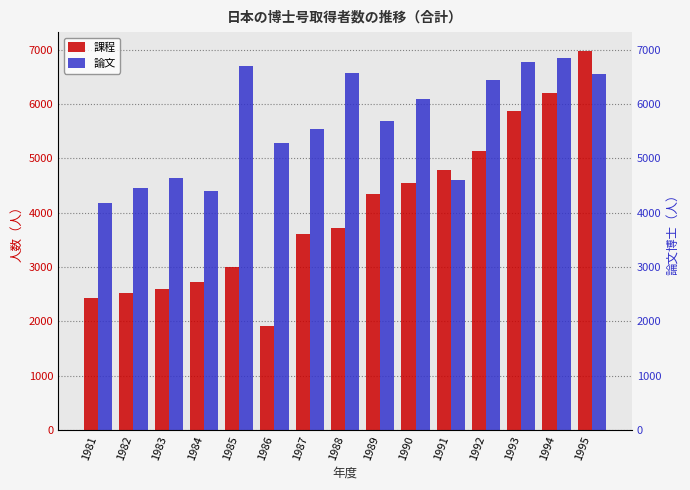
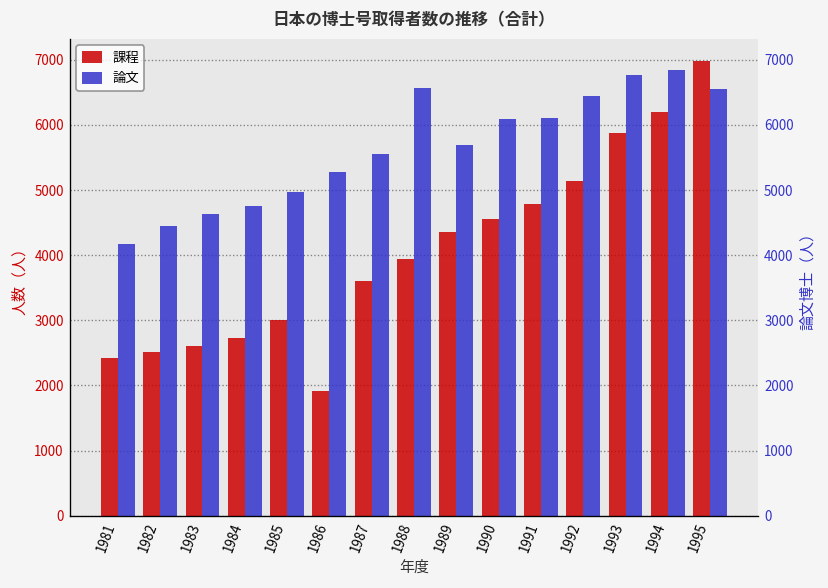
  {
    "課程": {
      "1981": 2400,
      "1982": 2500,
      "1983": 2600,
      "1984": 2700,
      "1985": 3000,
      "1986": 1900,
      "1987": 3600,
-     "1988": 3700,
+     "1988": 3900,
      "1989": 4300,
      "1990": 4500,
      "1991": 4800,
      "1992": 5100,
      "1993": 5900,
      "1994": 6200,
      "1995": 7000
    },
    "論文": {
      "1981": 4200,
      "1982": 4400,
      "1983": 4600,
-     "1984": 4400,
-     "1985": 6700,
+     "1984": 4800,
+     "1985": 5000,
      "1986": 5300,
      "1987": 5500,
      "1988": 6600,
      "1989": 5700,
      "1990": 6100,
-     "1991": 4600,
+     "1991": 6100,
      "1992": 6400,
      "1993": 6800,
      "1994": 6800,
      "1995": 6600
    }
  }
